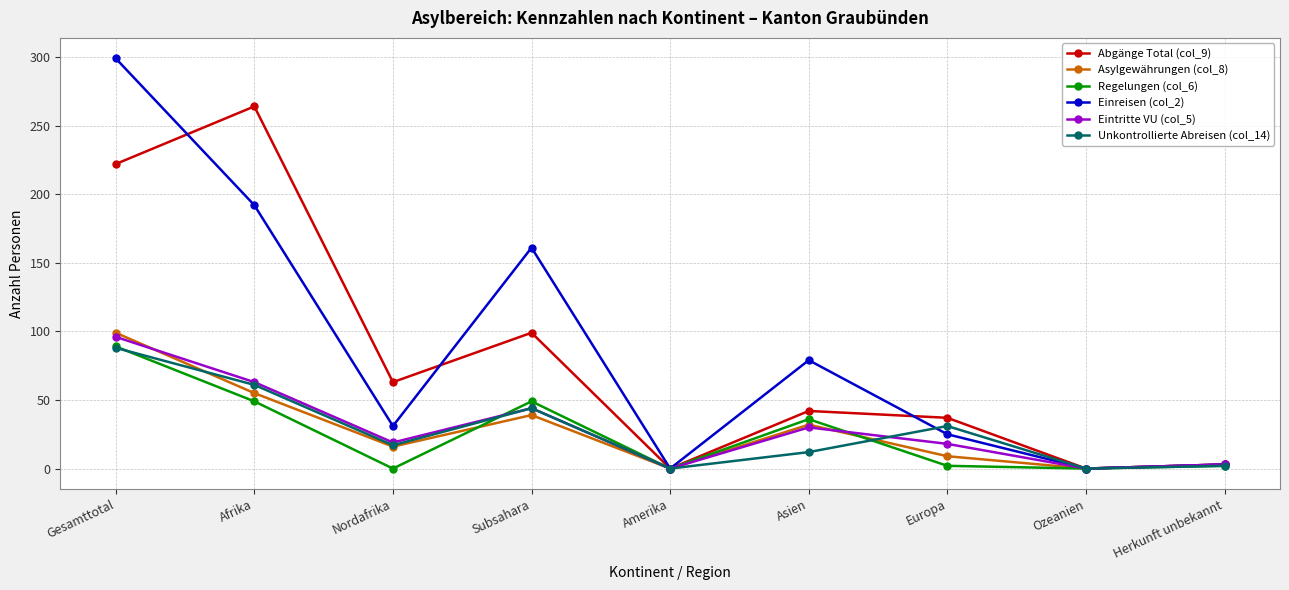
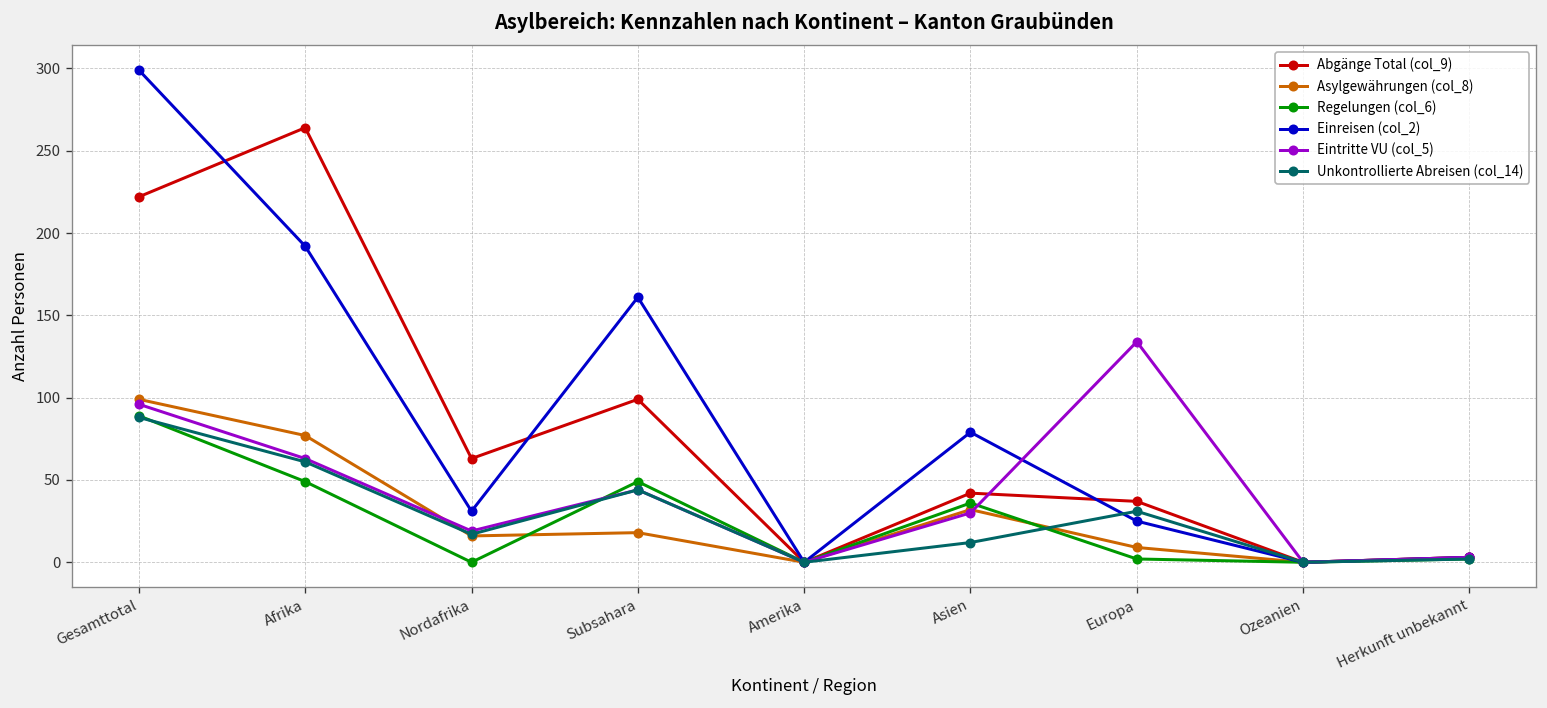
  {
    "Abgänge Total (col_9)": {
      "Gesamttotal": 222,
      "Afrika": 264,
      "Nordafrika": 63,
      "Subsahara": 99,
      "Asien": 42,
      "Europa": 37
    },
    "Asylgewährungen (col_8)": {
      "Gesamttotal": 99,
-     "Afrika": 55,
-     "Subsahara": 39,
+     "Afrika": 77,
+     "Subsahara": 18,
      "Asien": 32,
      "Europa": 9
    },
    "Regelungen (col_6)": {
      "Afrika": 49,
      "Nordafrika": 0,
      "Subsahara": 49,
      "Asien": 36,
      "Europa": 2
    },
    "Einreisen (col_2)": {
      "Gesamttotal": 299,
      "Afrika": 192,
      "Nordafrika": 31,
      "Subsahara": 161,
      "Asien": 79,
      "Europa": 25
    },
    "Eintritte VU (col_5)": {
      "Gesamttotal": 96,
      "Afrika": 63,
      "Nordafrika": 19,
      "Asien": 30,
-     "Europa": 18
+     "Europa": 134
    },
    "Unkontrollierte Abreisen (col_14)": {
      "Afrika": 61,
      "Asien": 12,
      "Europa": 31
    }
  }
